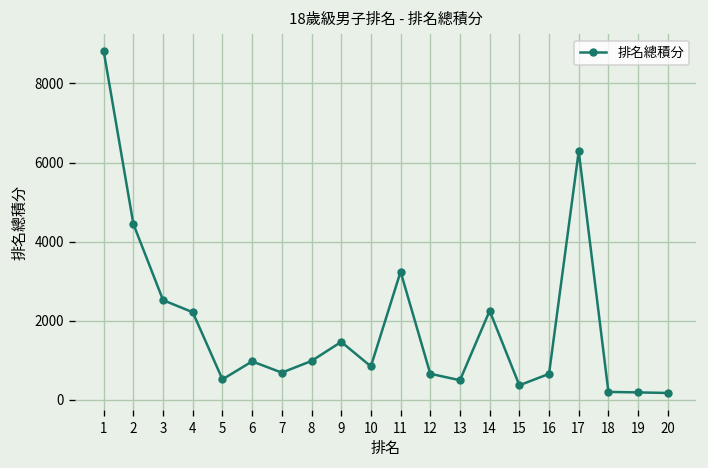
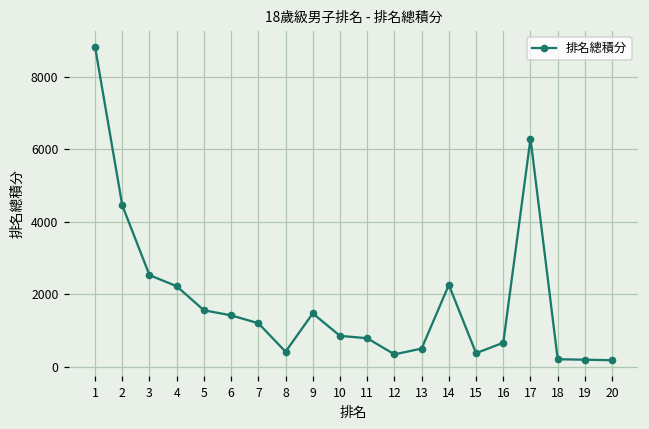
  {
    "1": 8800,
    "2": 4400,
    "3": 2500,
    "4": 2200,
-   "5": 500,
-   "6": 1000,
-   "7": 700,
-   "8": 1000,
+   "5": 1600,
+   "6": 1400,
+   "7": 1200,
+   "8": 400,
    "9": 1500,
    "10": 800,
-   "11": 3200,
-   "12": 700,
+   "11": 800,
+   "12": 300,
    "13": 500,
    "14": 2300,
    "15": 400,
    "16": 700,
    "17": 6300,
    "18": 200,
    "19": 200,
    "20": 200
  }
